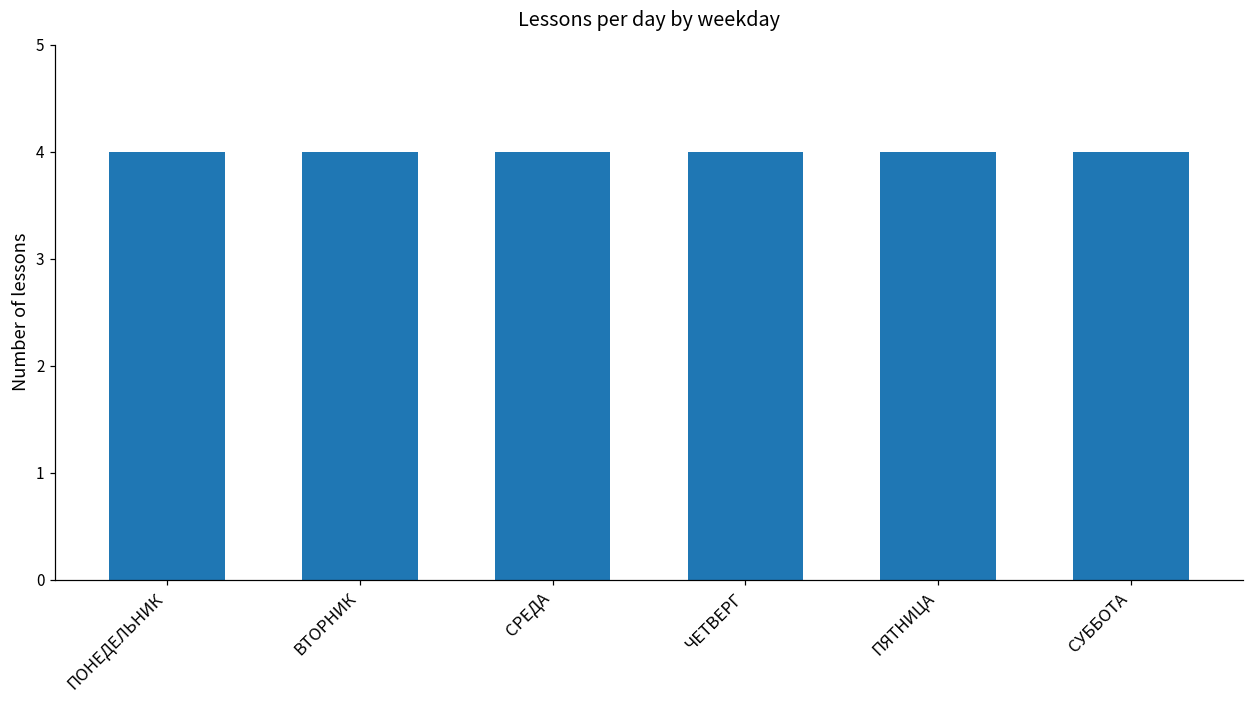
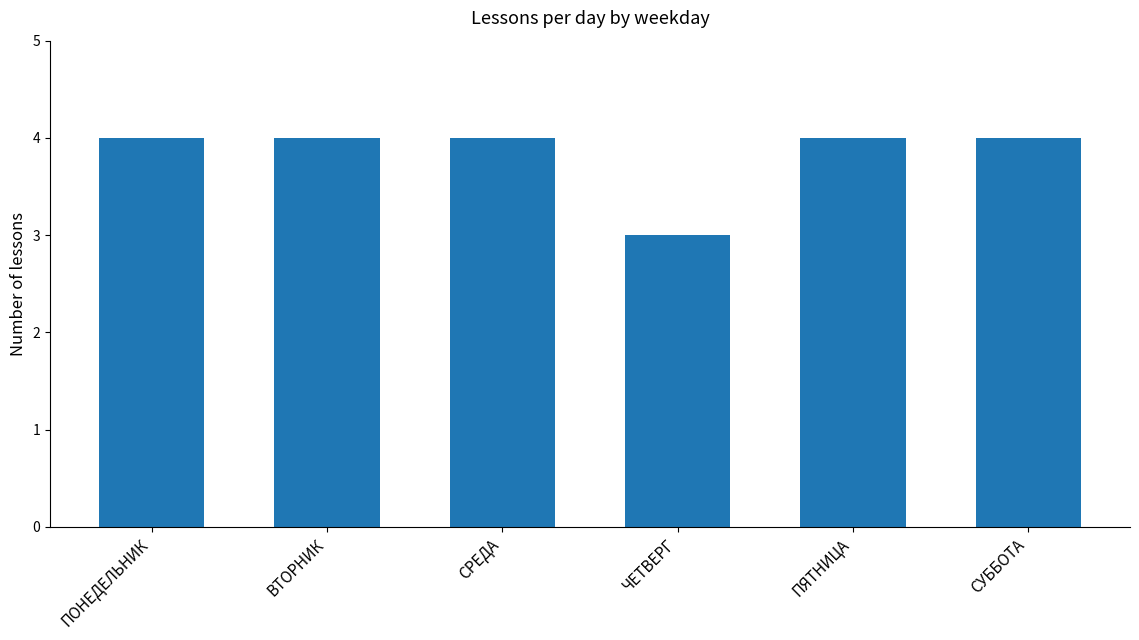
  {
    "ПОНЕДЕЛЬНИК": 4,
    "ВТОРНИК": 4,
    "СРЕДА": 4,
-   "ЧЕТВЕРГ": 4,
+   "ЧЕТВЕРГ": 3,
    "ПЯТНИЦА": 4,
    "СУББОТА": 4
  }
